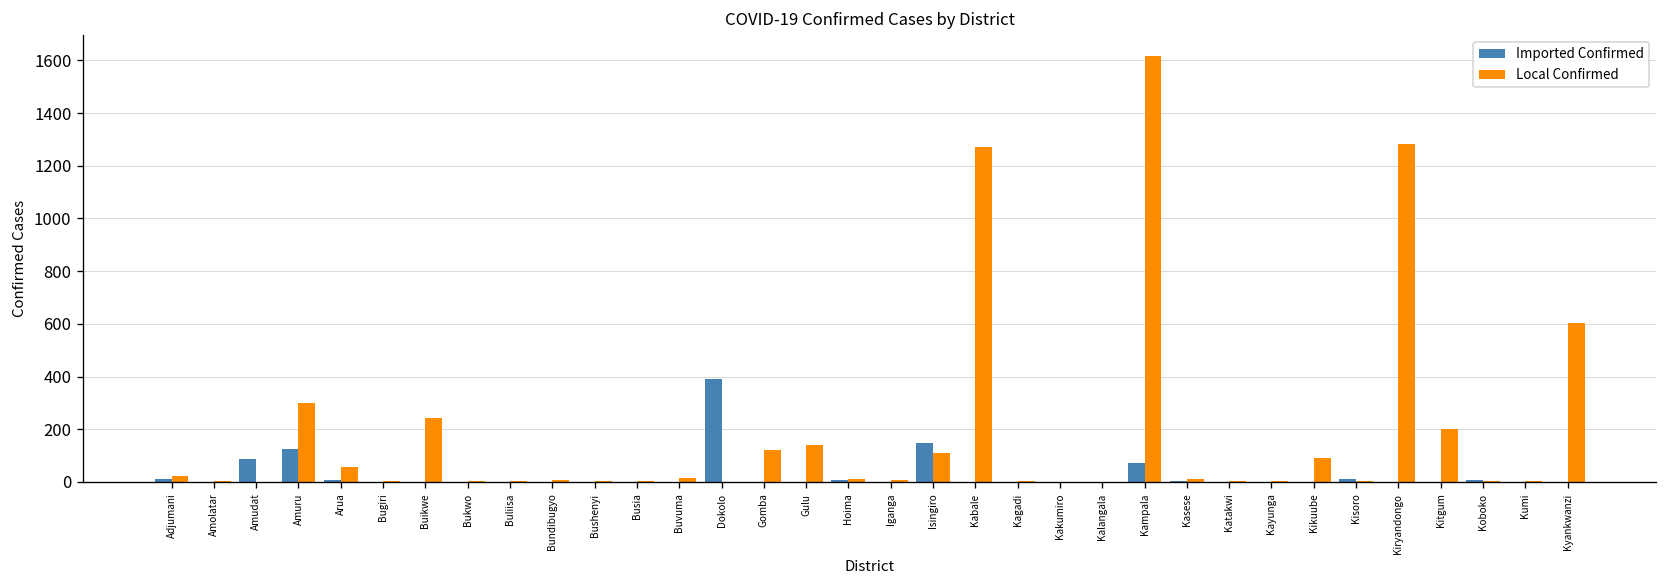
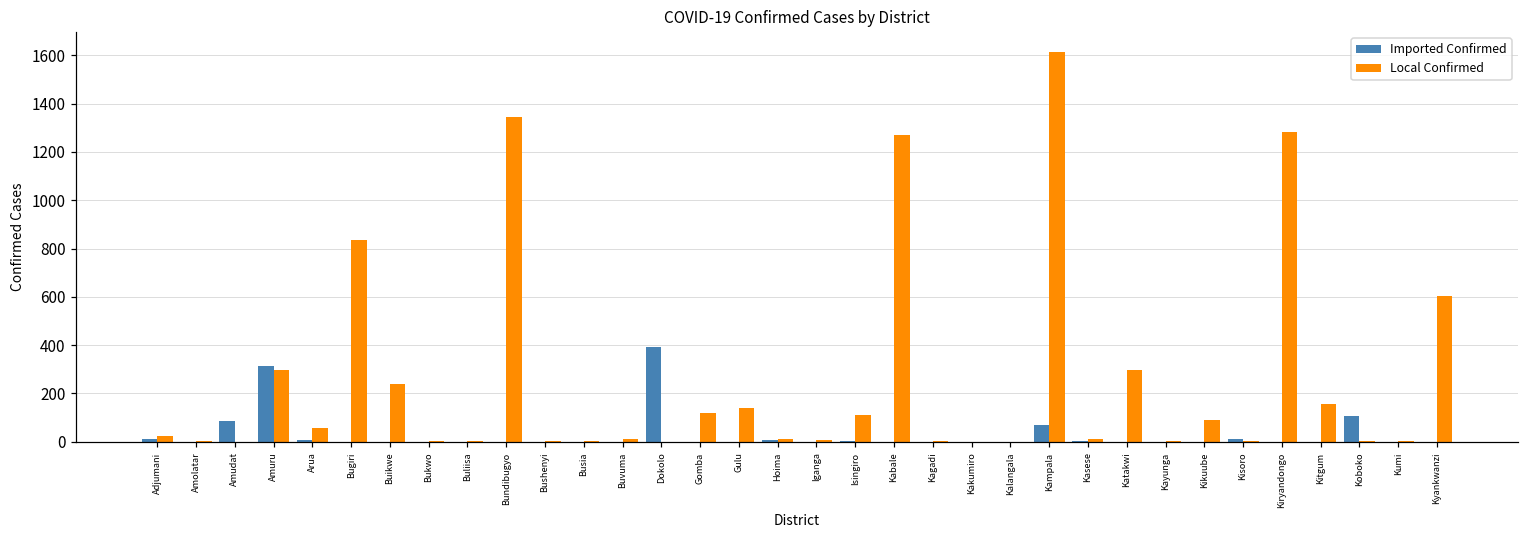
  {
    "Imported Confirmed": {
      "Amudat": 90,
-     "Amuru": 120,
+     "Amuru": 310,
      "Bugiri": 0,
      "Buikwe": 0,
      "Bukwo": 0,
      "Buliisa": 0,
      "Bundibugyo": 0,
      "Bushenyi": 0,
      "Busia": 0,
      "Buvuma": 0,
      "Dokolo": 390,
      "Gomba": 0,
      "Gulu": 0,
      "Iganga": 0,
-     "Isingiro": 150,
+     "Isingiro": 0,
      "Kabale": 0,
      "Kagadi": 0,
      "Kakumiro": 0,
      "Kampala": 70,
      "Katakwi": 0,
      "Kikuube": 0,
      "Kiryandongo": 0,
      "Kitgum": 0,
-     "Koboko": 10,
+     "Koboko": 110,
      "Kumi": 0,
      "Kyankwanzi": 0
    },
    "Local Confirmed": {
      "Adjumani": 20,
      "Amudat": 0,
      "Amuru": 300,
      "Arua": 60,
-     "Bugiri": 0,
+     "Bugiri": 840,
      "Buikwe": 240,
-     "Bundibugyo": 10,
+     "Bundibugyo": 1350,
      "Buvuma": 10,
      "Dokolo": 0,
      "Gomba": 120,
      "Gulu": 140,
      "Hoima": 10,
      "Isingiro": 110,
      "Kabale": 1270,
      "Kalangala": 0,
      "Kampala": 1620,
      "Kasese": 10,
-     "Katakwi": 0,
+     "Katakwi": 300,
      "Kikuube": 90,
      "Kiryandongo": 1280,
-     "Kitgum": 200,
+     "Kitgum": 160,
      "Kyankwanzi": 600
    }
  }
